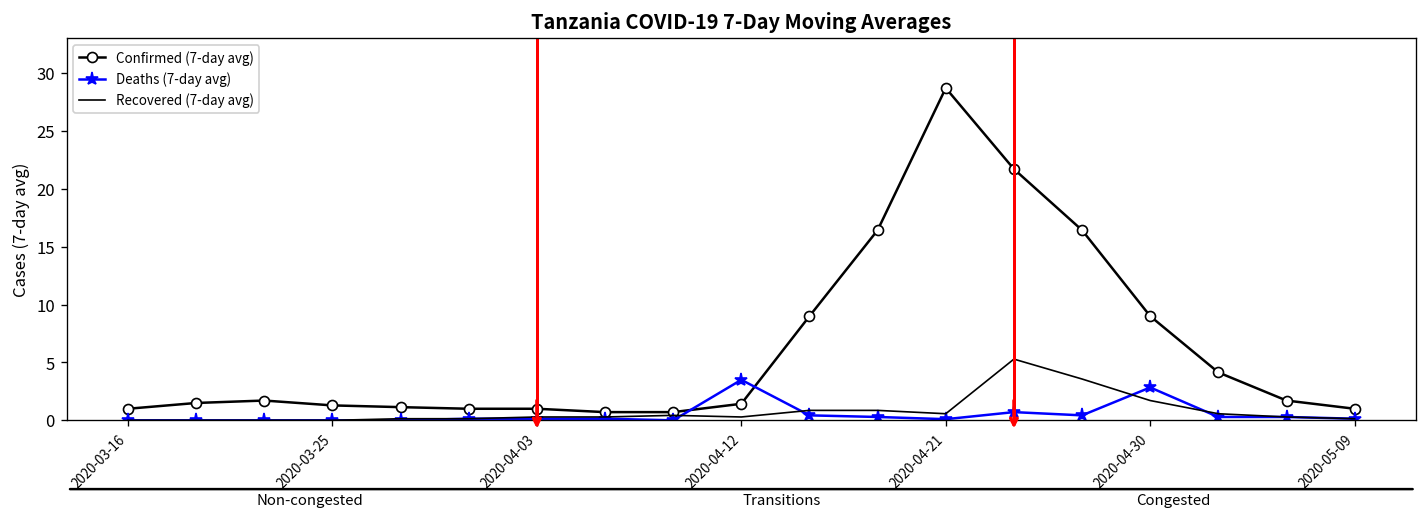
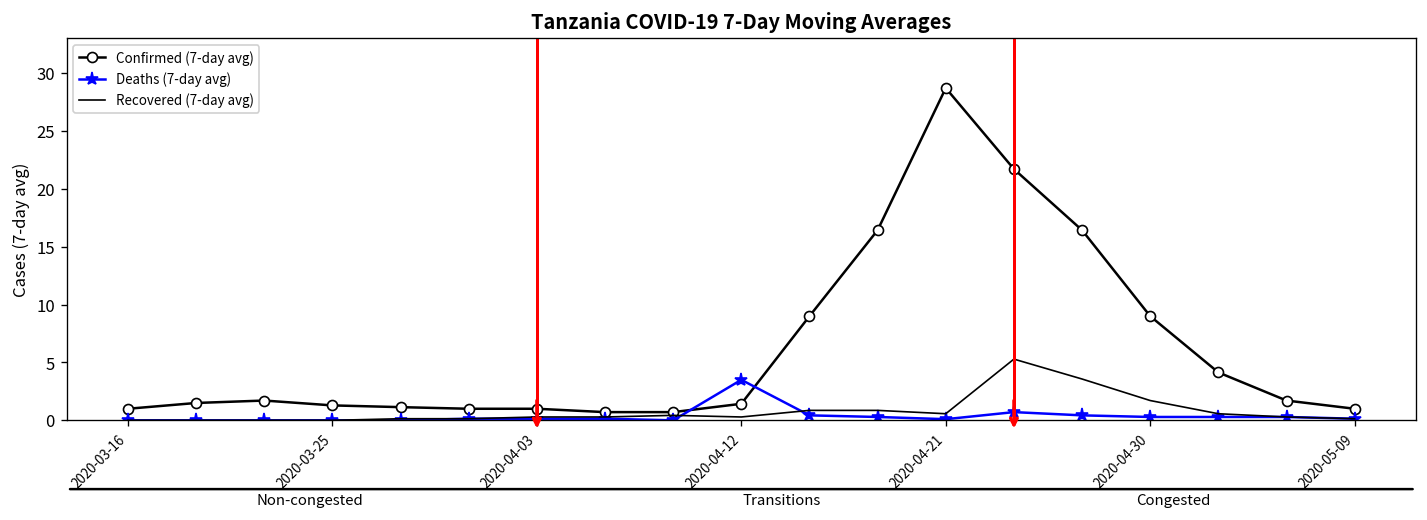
  {
    "Deaths (7-day avg)": {
      "2020-04-12": 4,
      "2020-04-21": 0,
-     "2020-04-30": 3
+     "2020-04-30": 0
    }
  }
